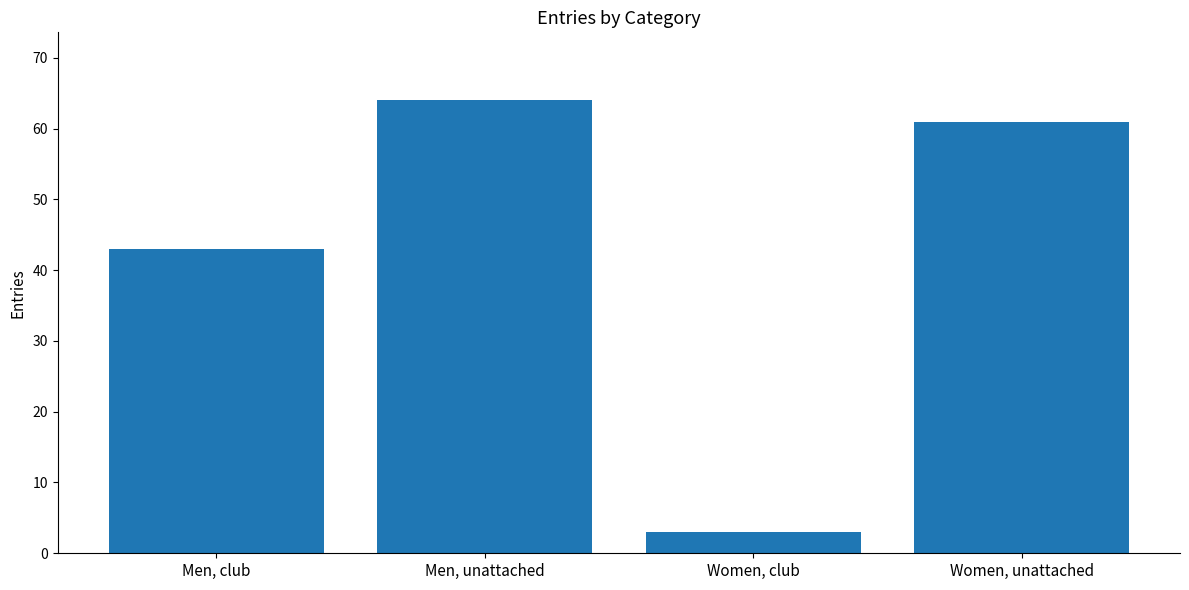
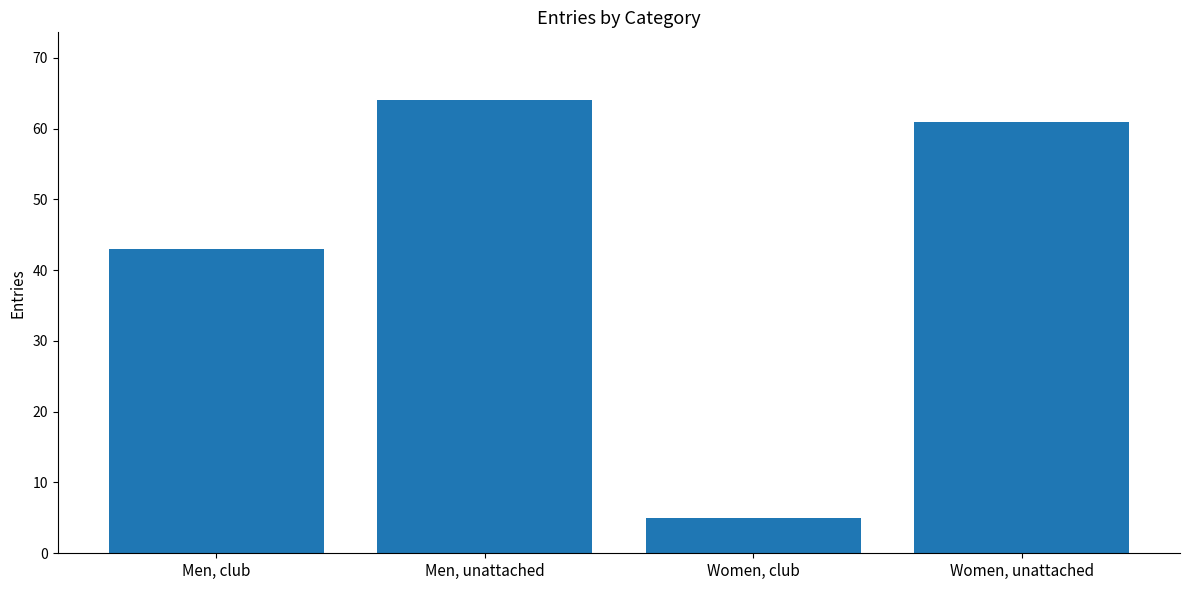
  {
    "Men, club": 43,
    "Men, unattached": 64,
-   "Women, club": 3,
+   "Women, club": 5,
    "Women, unattached": 61
  }
